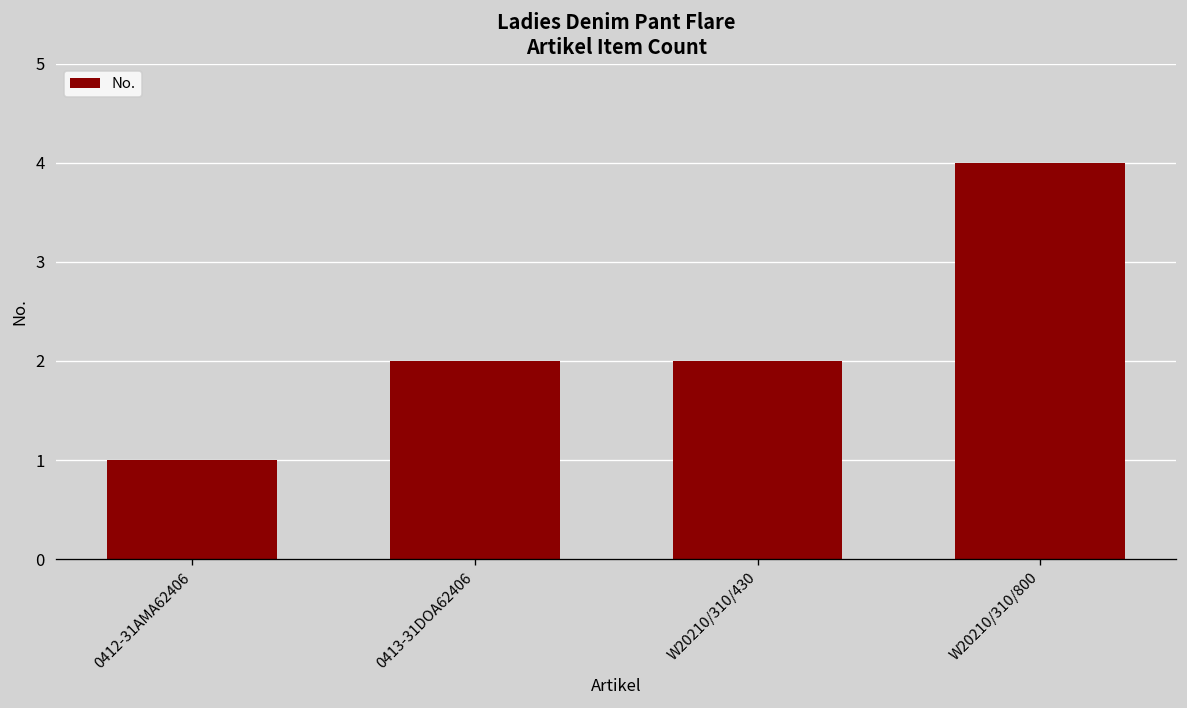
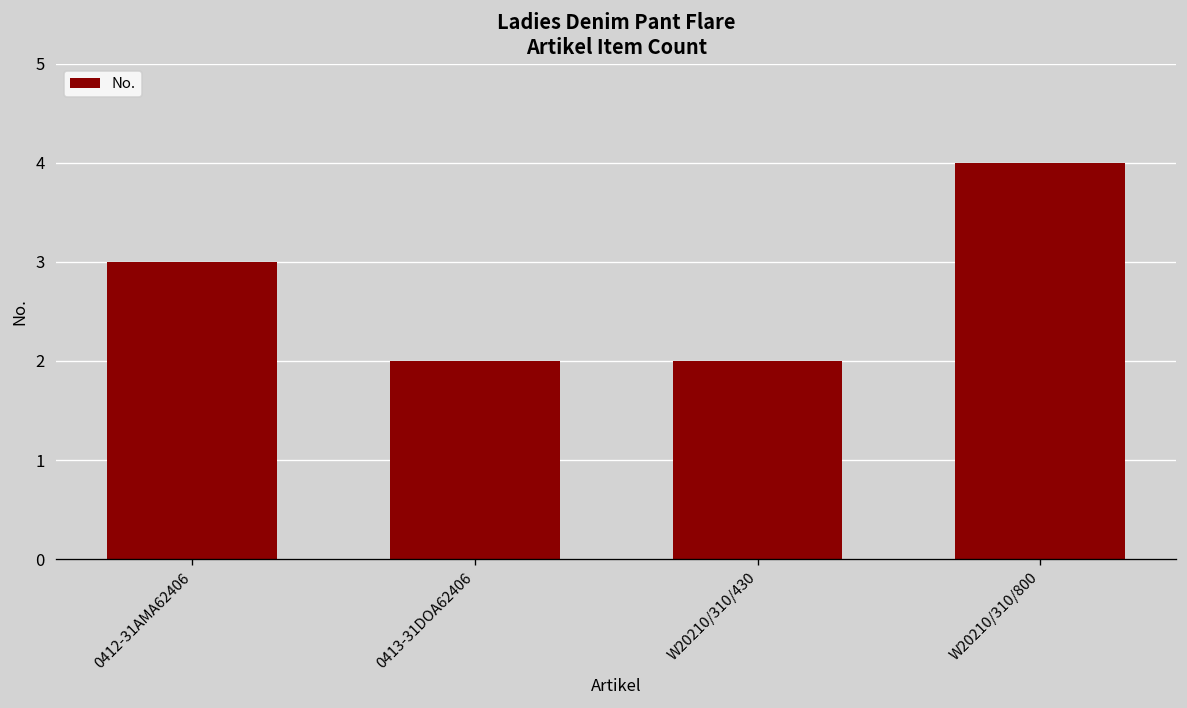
  {
-   "0412-31AMA62406": 1,
+   "0412-31AMA62406": 3,
    "0413-31DOA62406": 2,
    "W20210/310/430": 2,
    "W20210/310/800": 4
  }
